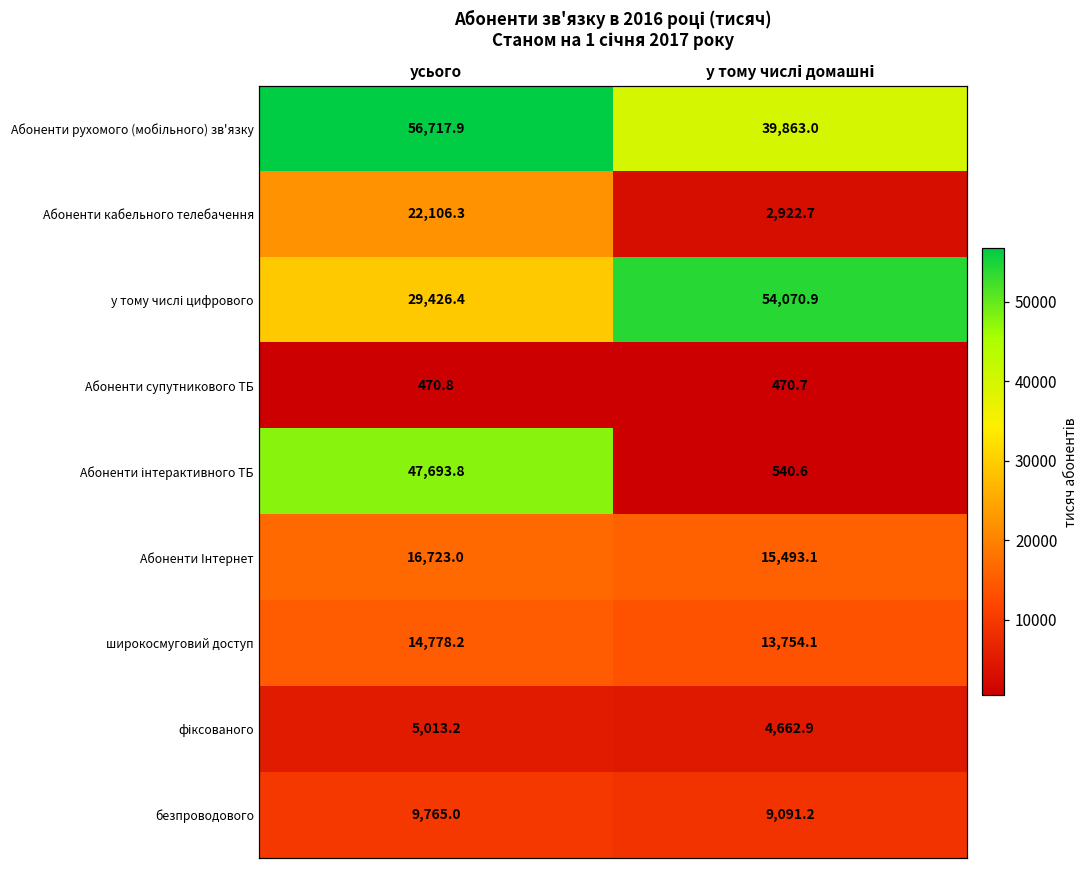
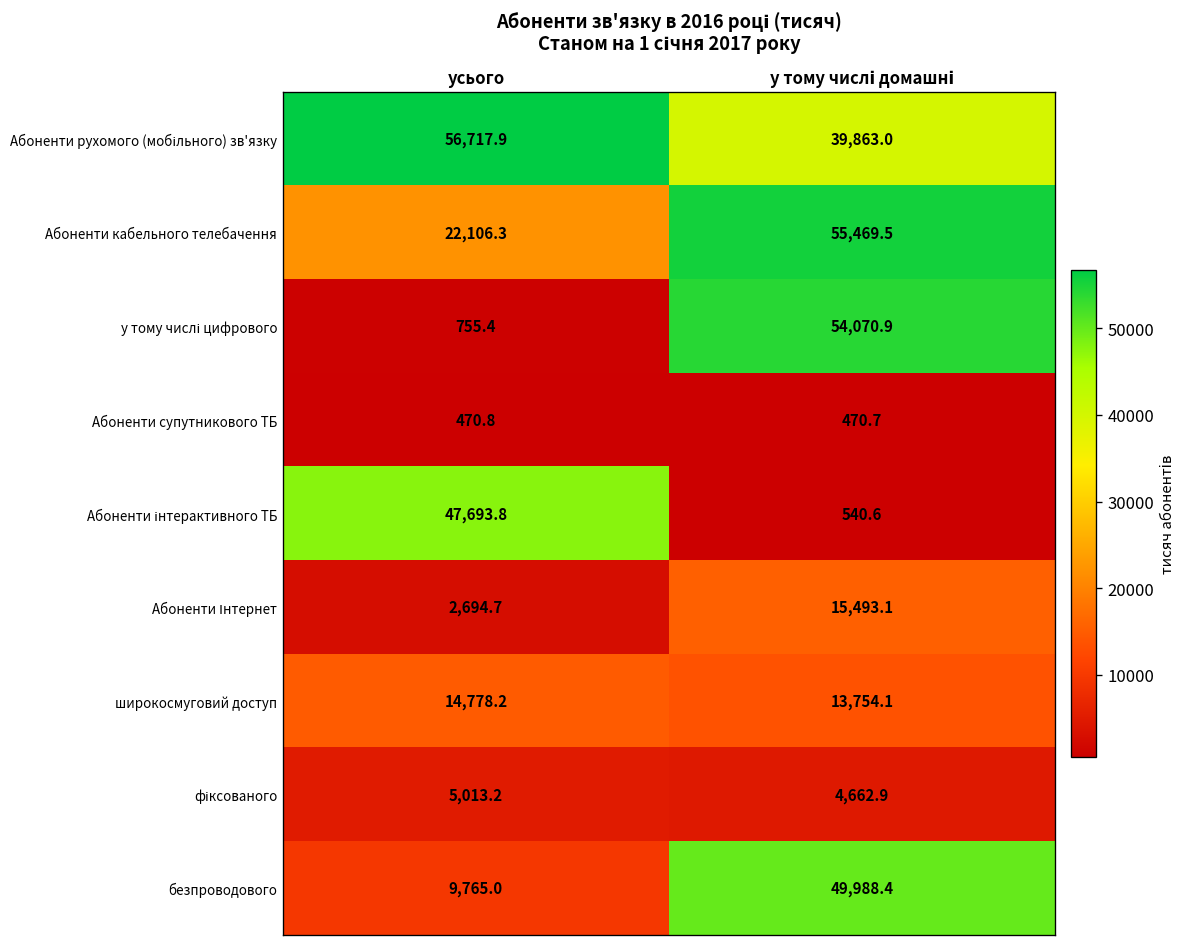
  {
    "Абоненти рухомого (мобільного) зв'язку": {
      "усього": "56,717.9",
      "у тому числі домашні": "39,863.0"
    },
    "Абоненти кабельного телебачення": {
      "усього": "22,106.3",
-     "у тому числі домашні": "2,922.7"
+     "у тому числі домашні": "55,469.5"
    },
    "у тому числі цифрового": {
-     "усього": "29,426.4",
+     "усього": "755.4",
      "у тому числі домашні": "54,070.9"
    },
    "Абоненти супутникового ТБ": {
      "усього": "470.8",
      "у тому числі домашні": "470.7"
    },
    "Абоненти інтерактивного ТБ": {
      "усього": "47,693.8",
      "у тому числі домашні": "540.6"
    },
    "Абоненти Інтернет": {
-     "усього": "16,723.0",
+     "усього": "2,694.7",
      "у тому числі домашні": "15,493.1"
    },
    "широкосмуговий доступ": {
      "усього": "14,778.2",
      "у тому числі домашні": "13,754.1"
    },
    "фіксованого": {
      "усього": "5,013.2",
      "у тому числі домашні": "4,662.9"
    },
    "безпроводового": {
      "усього": "9,765.0",
-     "у тому числі домашні": "9,091.2"
+     "у тому числі домашні": "49,988.4"
    }
  }
